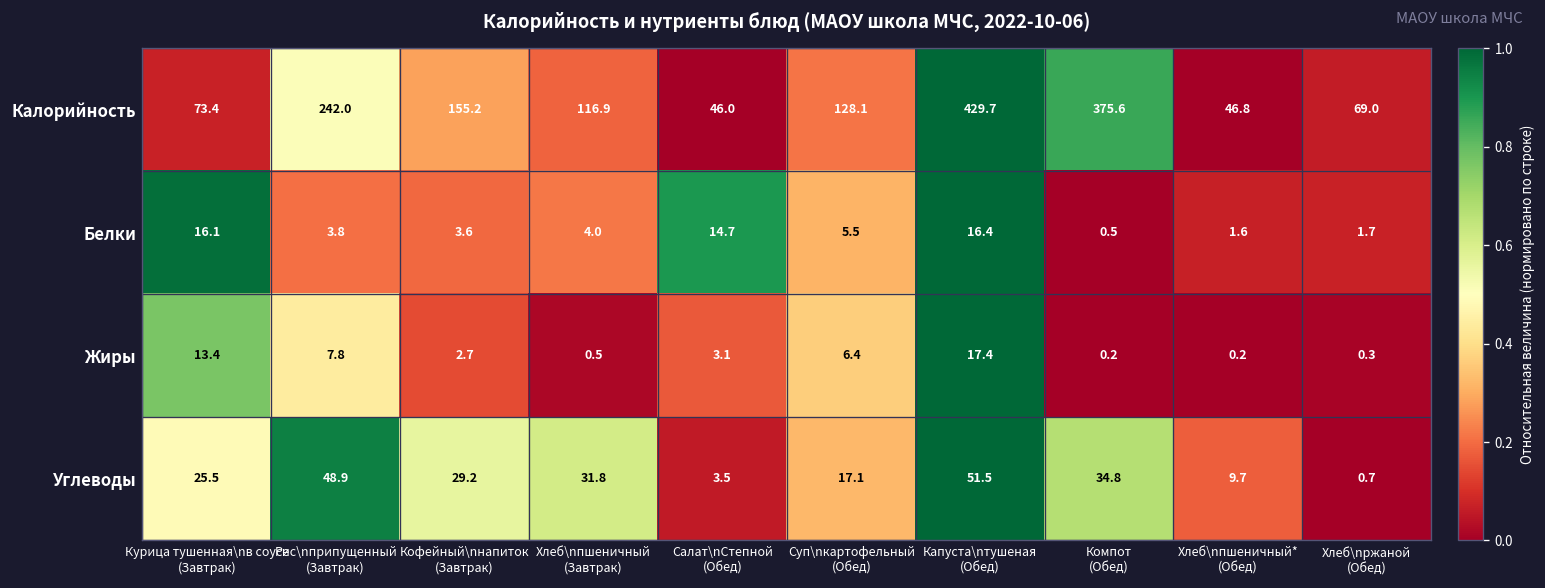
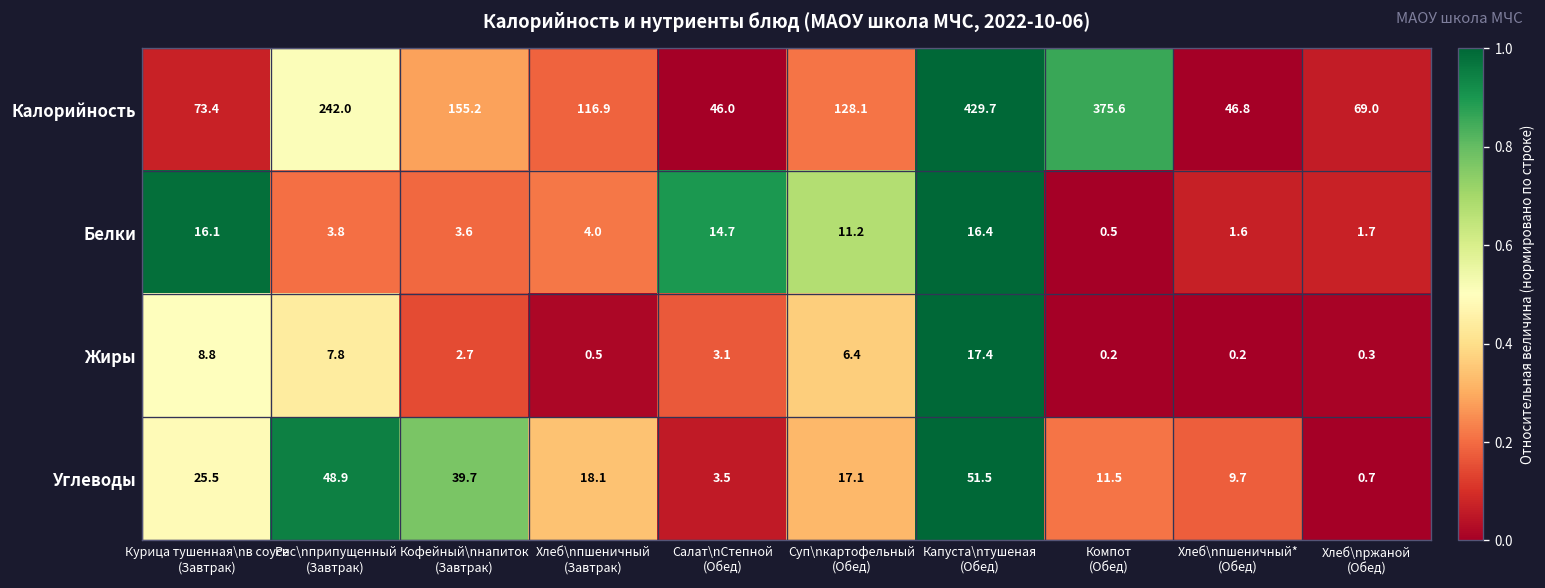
  {
    "Калорийность": {
      "Курица тушенная\\nв соусе (Завтрак)": 73.4,
      "Рис\\nприпущенный (Завтрак)": 242.0,
      "Кофейный\\nнапиток (Завтрак)": 155.2,
      "Хлеб\\nпшеничный (Завтрак)": 116.9,
      "Салат\\nСтепной (Обед)": 46.0,
      "Суп\\nкартофельный (Обед)": 128.1,
      "Капуста\\nтушеная (Обед)": 429.7,
      "Компот (Обед)": 375.6,
      "Хлеб\\nпшеничный* (Обед)": 46.8,
      "Хлеб\\nржаной (Обед)": 69.0
    },
    "Белки": {
      "Курица тушенная\\nв соусе (Завтрак)": 16.1,
      "Рис\\nприпущенный (Завтрак)": 3.8,
      "Кофейный\\nнапиток (Завтрак)": 3.6,
      "Хлеб\\nпшеничный (Завтрак)": 4.0,
      "Салат\\nСтепной (Обед)": 14.7,
-     "Суп\\nкартофельный (Обед)": 5.5,
+     "Суп\\nкартофельный (Обед)": 11.2,
      "Капуста\\nтушеная (Обед)": 16.4,
      "Компот (Обед)": 0.5,
      "Хлеб\\nпшеничный* (Обед)": 1.6,
      "Хлеб\\nржаной (Обед)": 1.7
    },
    "Жиры": {
-     "Курица тушенная\\nв соусе (Завтрак)": 13.4,
+     "Курица тушенная\\nв соусе (Завтрак)": 8.8,
      "Рис\\nприпущенный (Завтрак)": 7.8,
      "Кофейный\\nнапиток (Завтрак)": 2.7,
      "Хлеб\\nпшеничный (Завтрак)": 0.5,
      "Салат\\nСтепной (Обед)": 3.1,
      "Суп\\nкартофельный (Обед)": 6.4,
      "Капуста\\nтушеная (Обед)": 17.4,
      "Компот (Обед)": 0.2,
      "Хлеб\\nпшеничный* (Обед)": 0.2,
      "Хлеб\\nржаной (Обед)": 0.3
    },
    "Углеводы": {
      "Курица тушенная\\nв соусе (Завтрак)": 25.5,
      "Рис\\nприпущенный (Завтрак)": 48.9,
-     "Кофейный\\nнапиток (Завтрак)": 29.2,
-     "Хлеб\\nпшеничный (Завтрак)": 31.8,
+     "Кофейный\\nнапиток (Завтрак)": 39.7,
+     "Хлеб\\nпшеничный (Завтрак)": 18.1,
      "Салат\\nСтепной (Обед)": 3.5,
      "Суп\\nкартофельный (Обед)": 17.1,
      "Капуста\\nтушеная (Обед)": 51.5,
-     "Компот (Обед)": 34.8,
+     "Компот (Обед)": 11.5,
      "Хлеб\\nпшеничный* (Обед)": 9.7,
      "Хлеб\\nржаной (Обед)": 0.7
    }
  }
